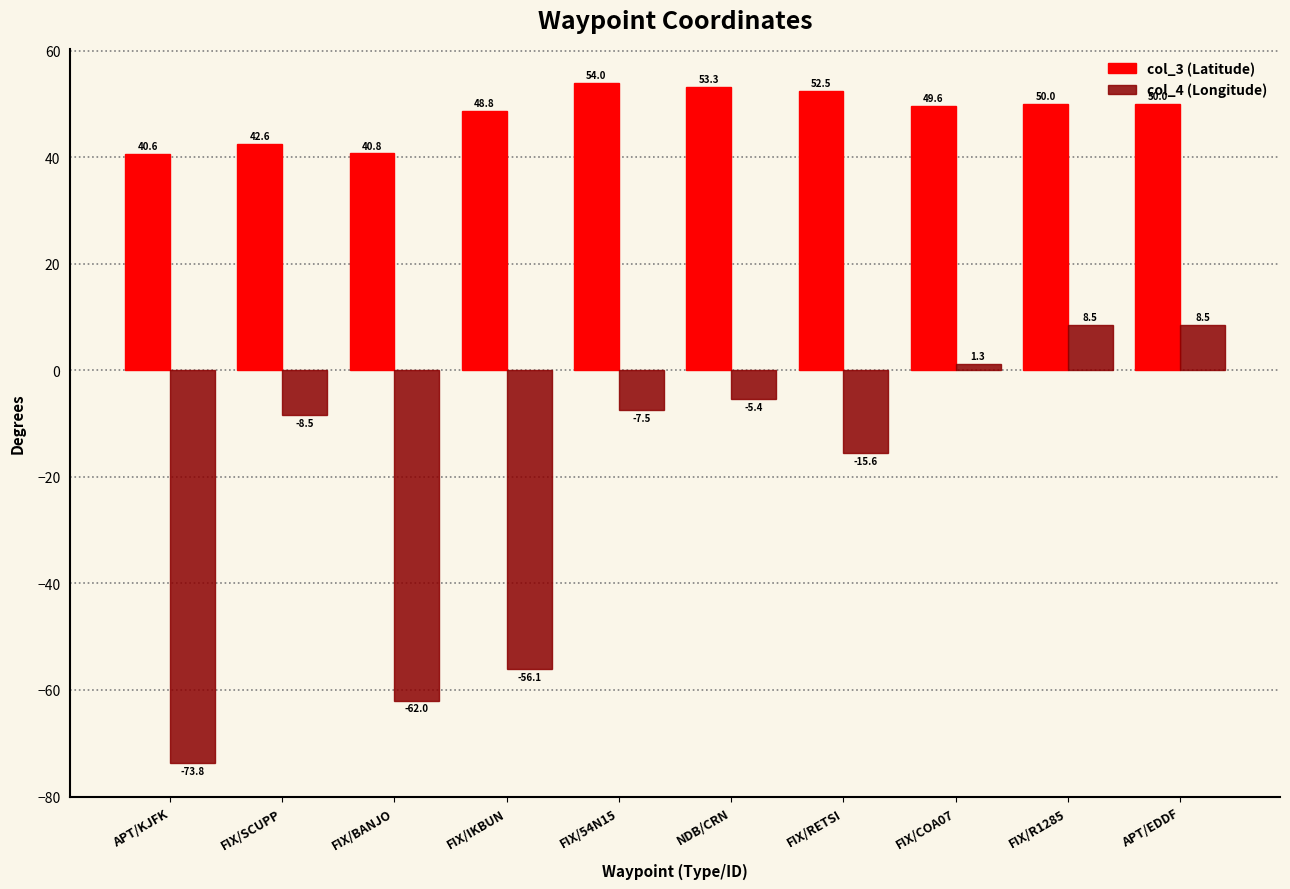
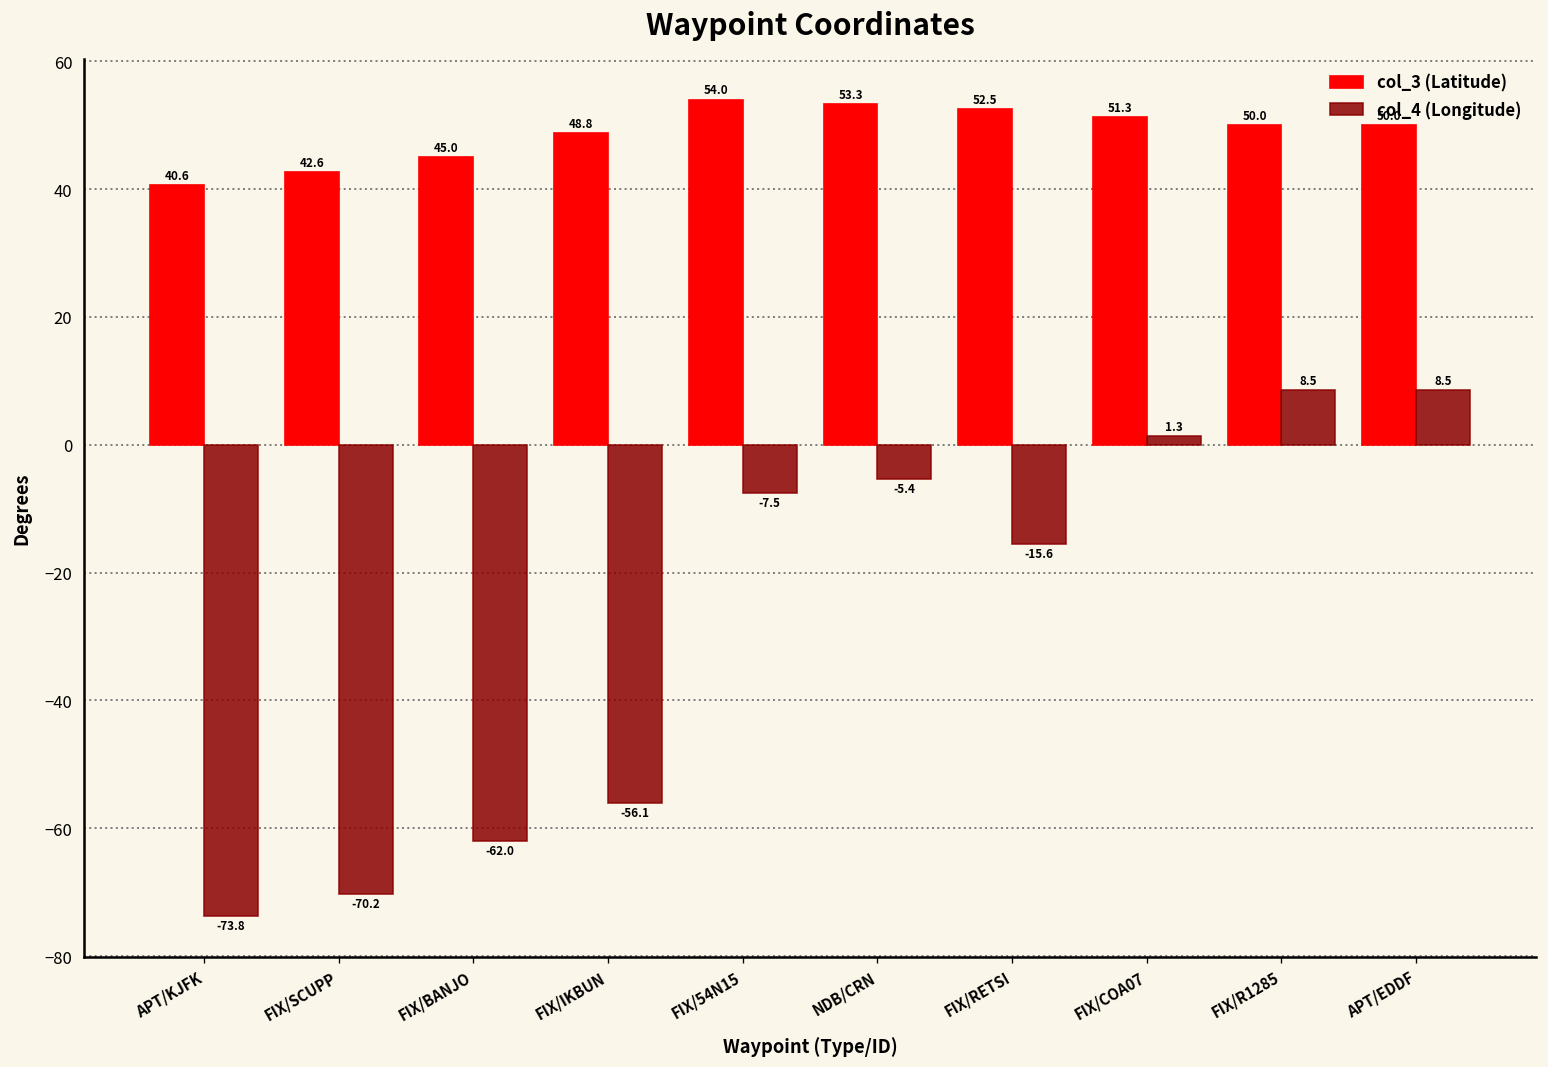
  {
    "col_3 (Latitude)": {
      "APT/KJFK": 40.6,
      "FIX/SCUPP": 42.6,
-     "FIX/BANJO": 40.8,
+     "FIX/BANJO": 45.0,
      "FIX/IKBUN": 48.8,
      "FIX/54N15": 54.0,
      "NDB/CRN": 53.3,
      "FIX/RETSI": 52.5,
-     "FIX/COA07": 49.6,
+     "FIX/COA07": 51.3,
      "FIX/R1285": 50.0,
      "APT/EDDF": 50.0
    },
    "col_4 (Longitude)": {
      "APT/KJFK": -73.8,
-     "FIX/SCUPP": -8.5,
+     "FIX/SCUPP": -70.2,
      "FIX/BANJO": -62.0,
      "FIX/IKBUN": -56.1,
      "FIX/54N15": -7.5,
      "NDB/CRN": -5.4,
      "FIX/RETSI": -15.6,
      "FIX/COA07": 1.3,
      "FIX/R1285": 8.5,
      "APT/EDDF": 8.5
    }
  }
